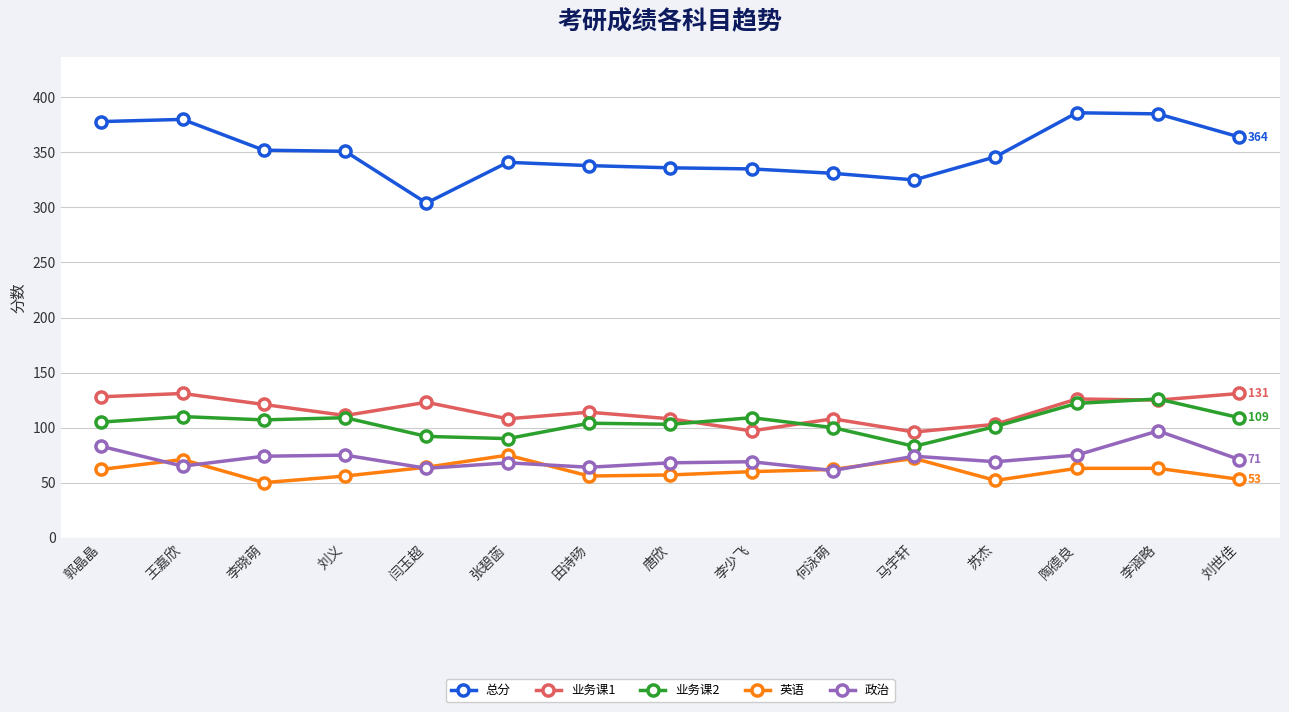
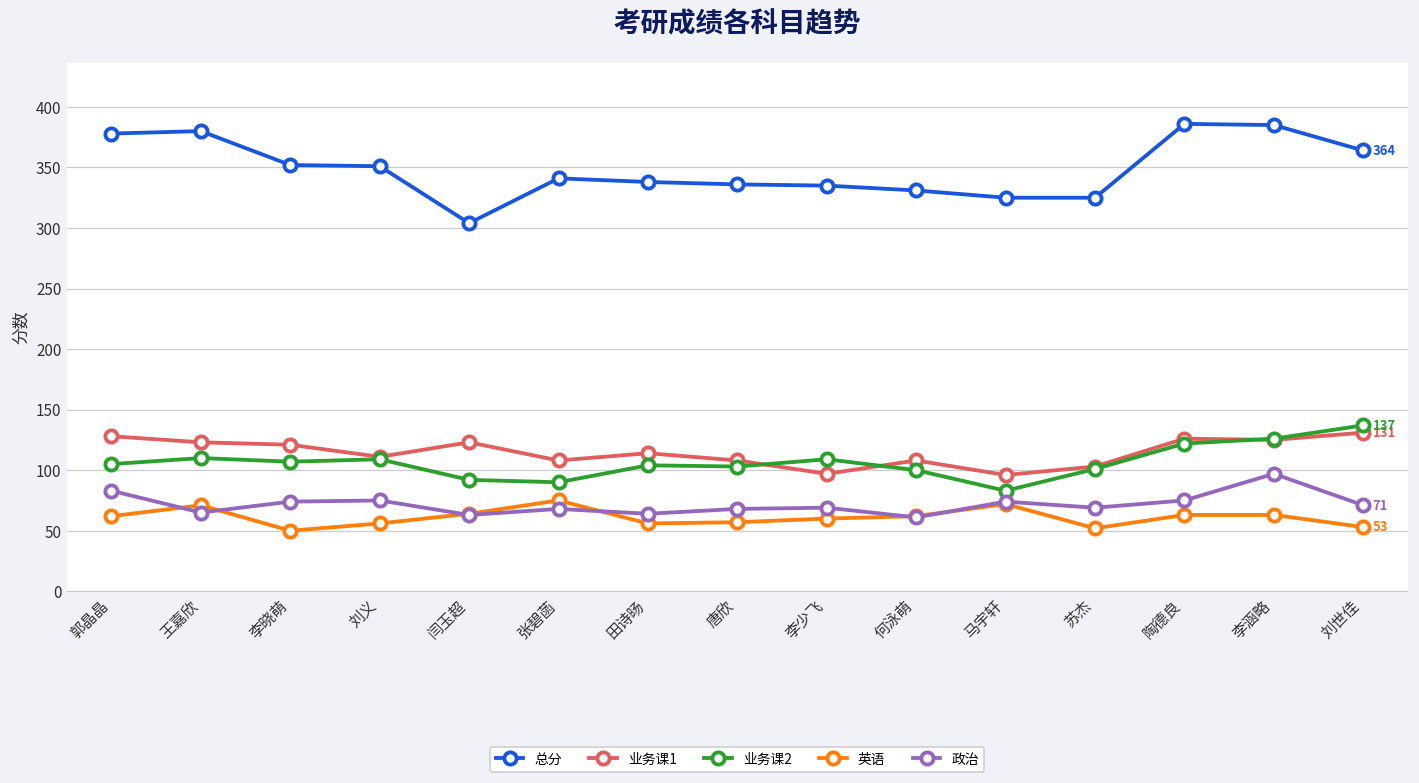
  {
    "总分": {
      "郭晶晶": 378,
      "王嘉欣": 380,
      "李晓萌": 352,
      "刘义": 351,
      "闫玉超": 304,
      "张碧菡": 341,
      "田诗旸": 338,
      "唐欣": 336,
      "李少飞": 335,
      "何泳萌": 331,
      "马宇轩": 325,
-     "苏杰": 346,
+     "苏杰": 325,
      "陶德良": 386,
      "李涵略": 385
    },
    "业务课1": {
      "郭晶晶": 128,
-     "王嘉欣": 131,
+     "王嘉欣": 123,
      "李晓萌": 121,
      "闫玉超": 123,
      "张碧菡": 108,
      "田诗旸": 114,
      "唐欣": 108,
      "李少飞": 97,
      "何泳萌": 108,
      "马宇轩": 96,
      "陶德良": 126
    },
    "业务课2": {
-     "刘世佳": 109
+     "刘世佳": 137
    },
    "英语": {
      "刘世佳": 53
    },
    "政治": {
      "刘世佳": 71
    }
  }
